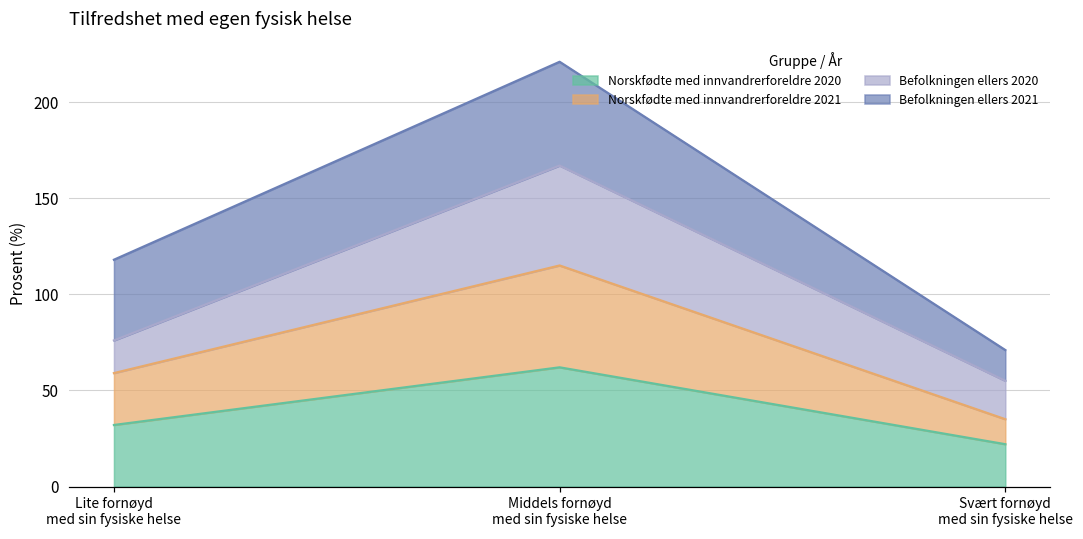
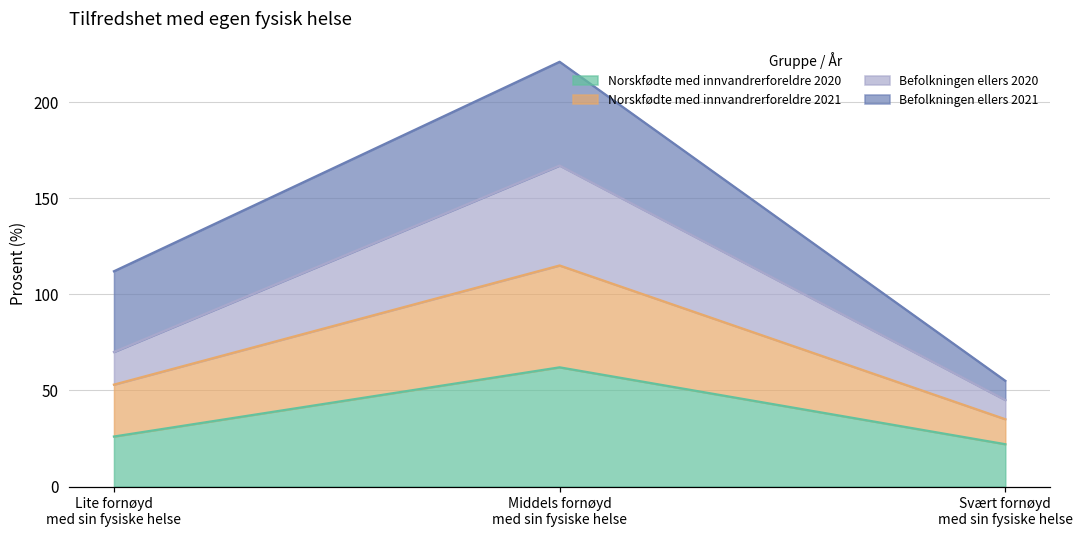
  {
    "Norskfødte med innvandrerforeldre 2020": {
-     "Lite fornøyd med sin fysiske helse": 32,
+     "Lite fornøyd med sin fysiske helse": 26,
      "Middels fornøyd med sin fysiske helse": 62,
      "Svært fornøyd med sin fysiske helse": 22
    },
    "Norskfødte med innvandrerforeldre 2021": {
      "Lite fornøyd med sin fysiske helse": 27,
      "Middels fornøyd med sin fysiske helse": 53,
      "Svært fornøyd med sin fysiske helse": 13
    },
    "Befolkningen ellers 2020": {
      "Lite fornøyd med sin fysiske helse": 17,
      "Middels fornøyd med sin fysiske helse": 52,
-     "Svært fornøyd med sin fysiske helse": 20
+     "Svært fornøyd med sin fysiske helse": 10
    },
    "Befolkningen ellers 2021": {
      "Lite fornøyd med sin fysiske helse": 42,
      "Middels fornøyd med sin fysiske helse": 54,
-     "Svært fornøyd med sin fysiske helse": 16
+     "Svært fornøyd med sin fysiske helse": 10
    }
  }
